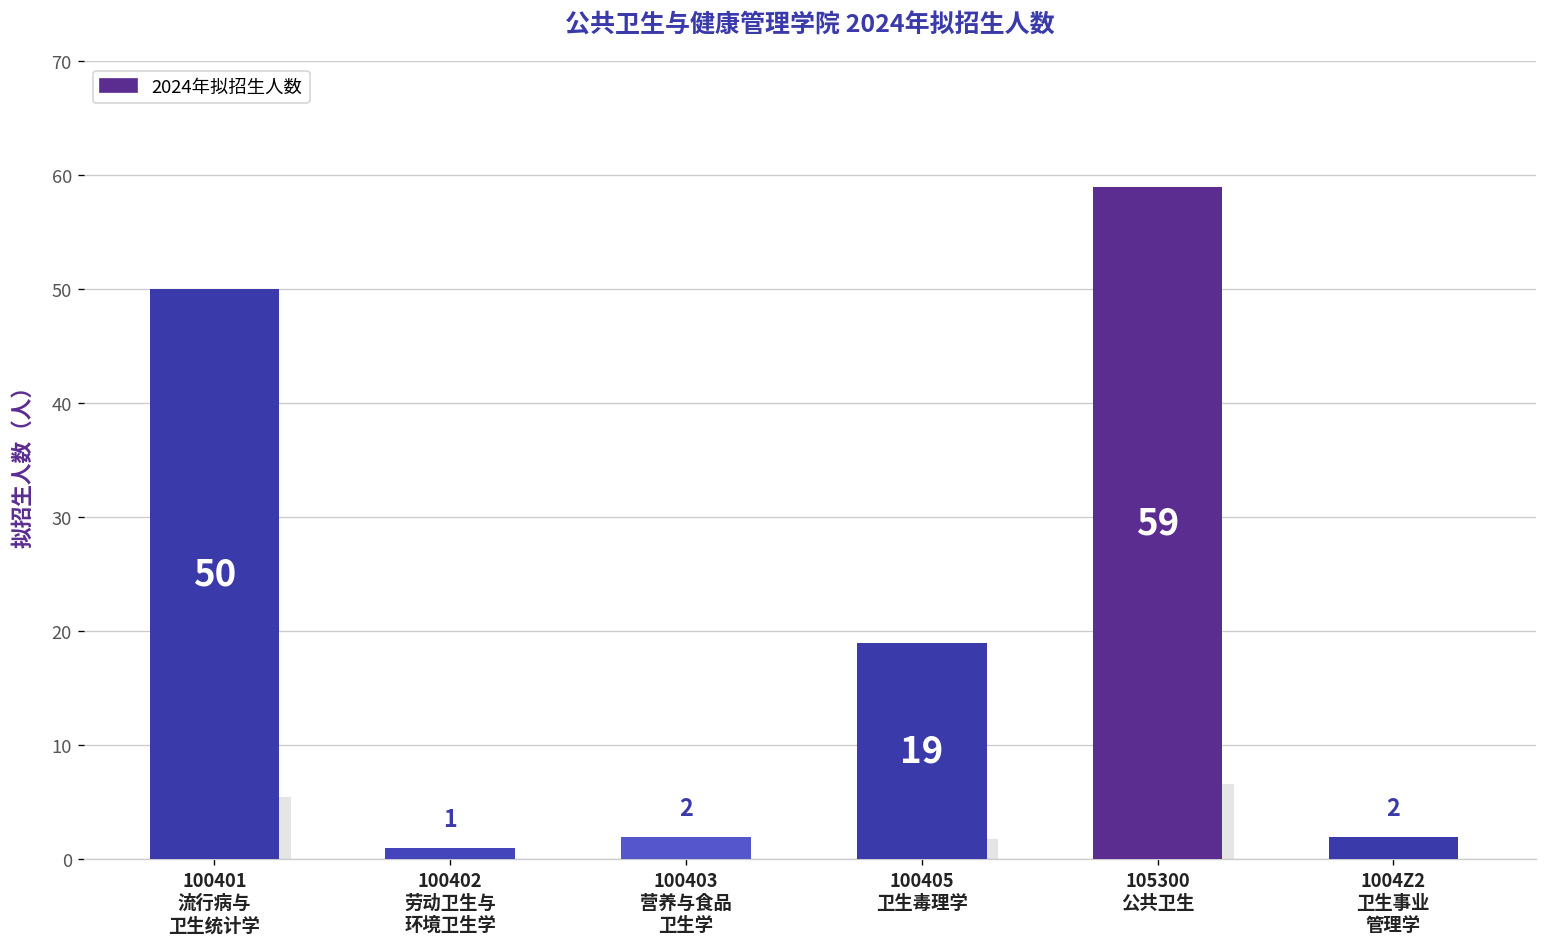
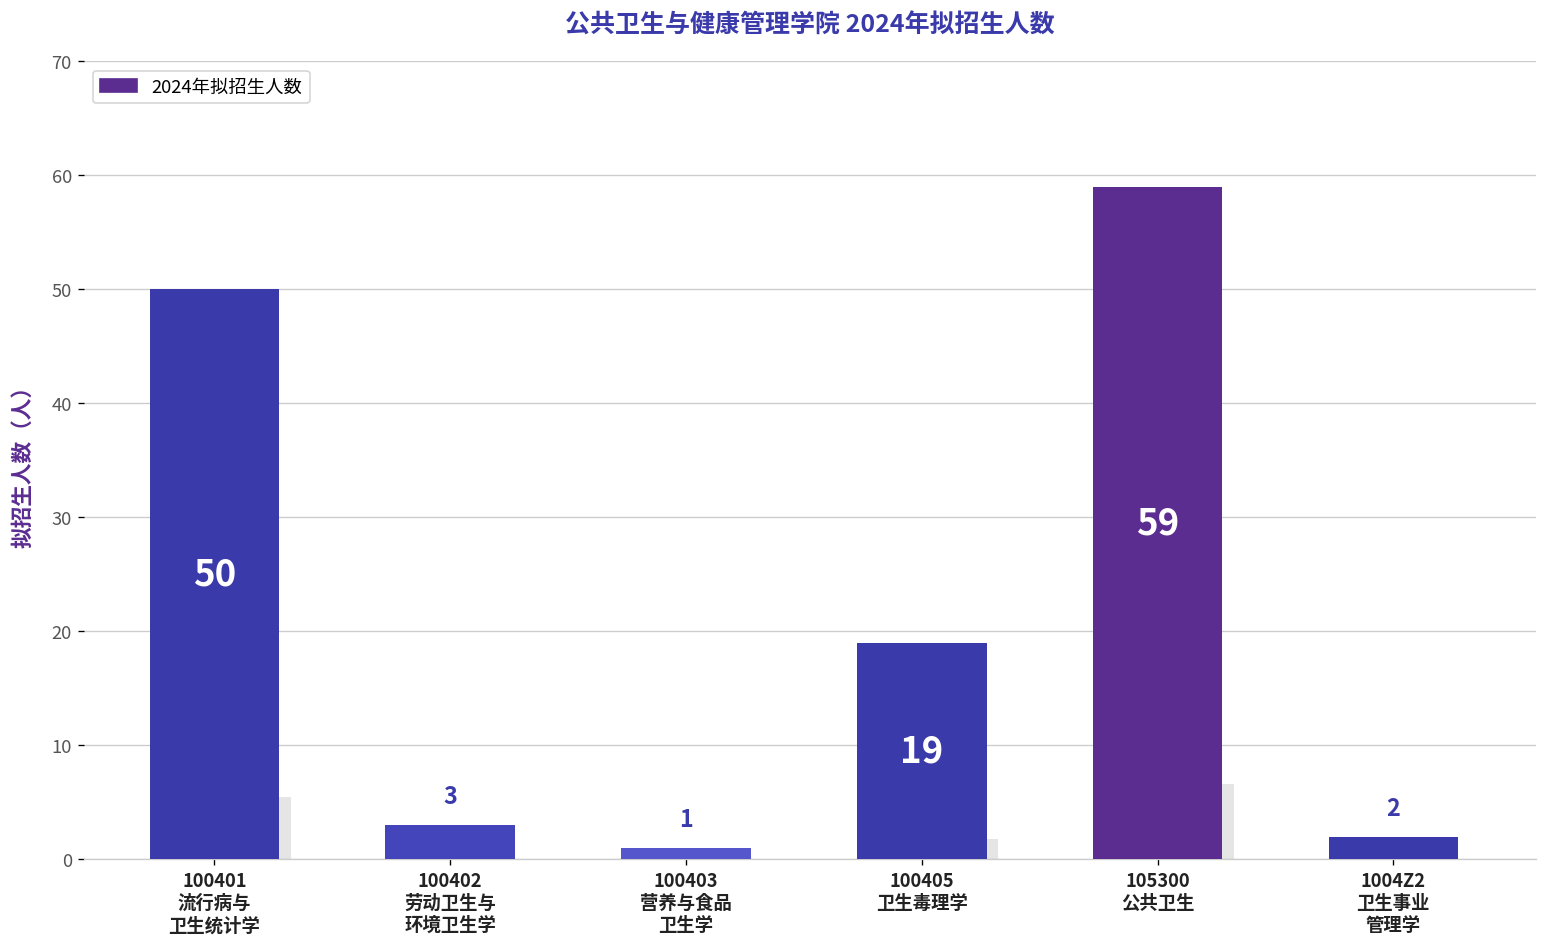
  {
    "100401 流行病与 卫生统计学": 50,
-   "100402 劳动卫生与 环境卫生学": 1,
-   "100403 营养与食品 卫生学": 2,
+   "100402 劳动卫生与 环境卫生学": 3,
+   "100403 营养与食品 卫生学": 1,
    "100405 卫生毒理学": 19,
    "105300 公共卫生": 59,
    "1004Z2 卫生事业 管理学": 2
  }
